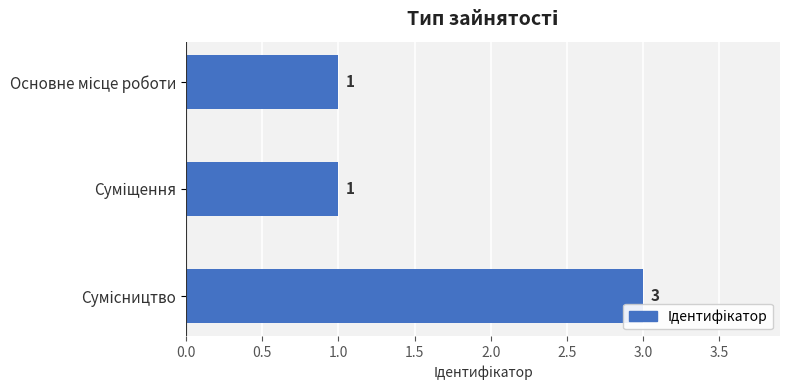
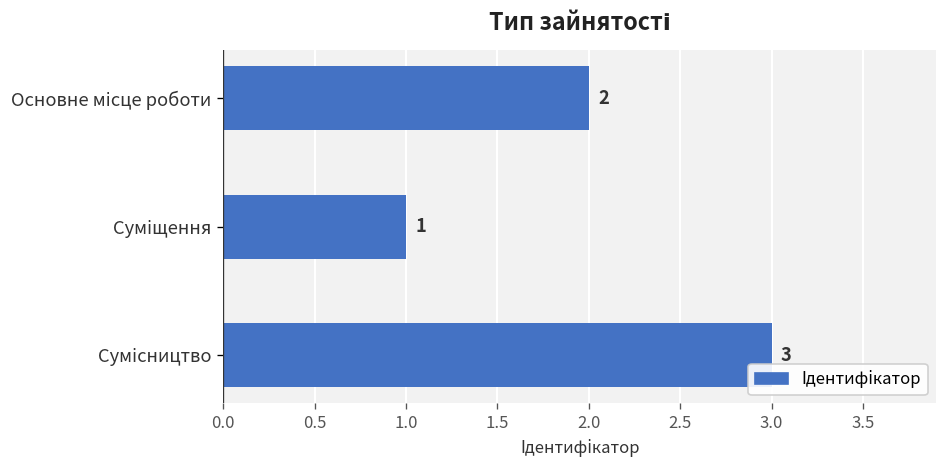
  {
-   "Основне місце роботи": 1,
+   "Основне місце роботи": 2,
    "Суміщення": 1
  }
